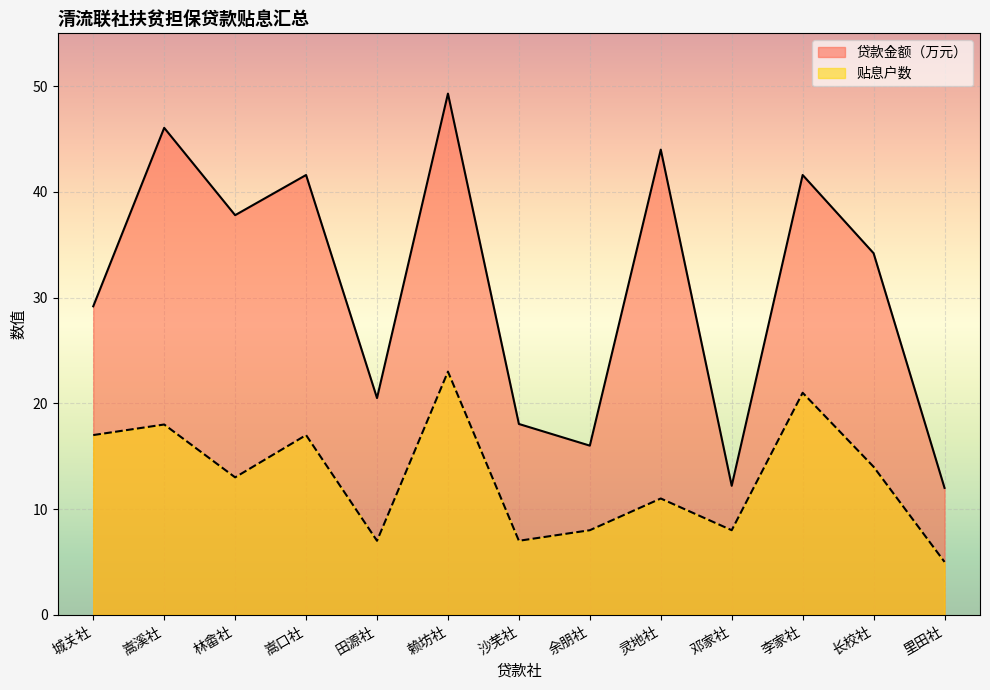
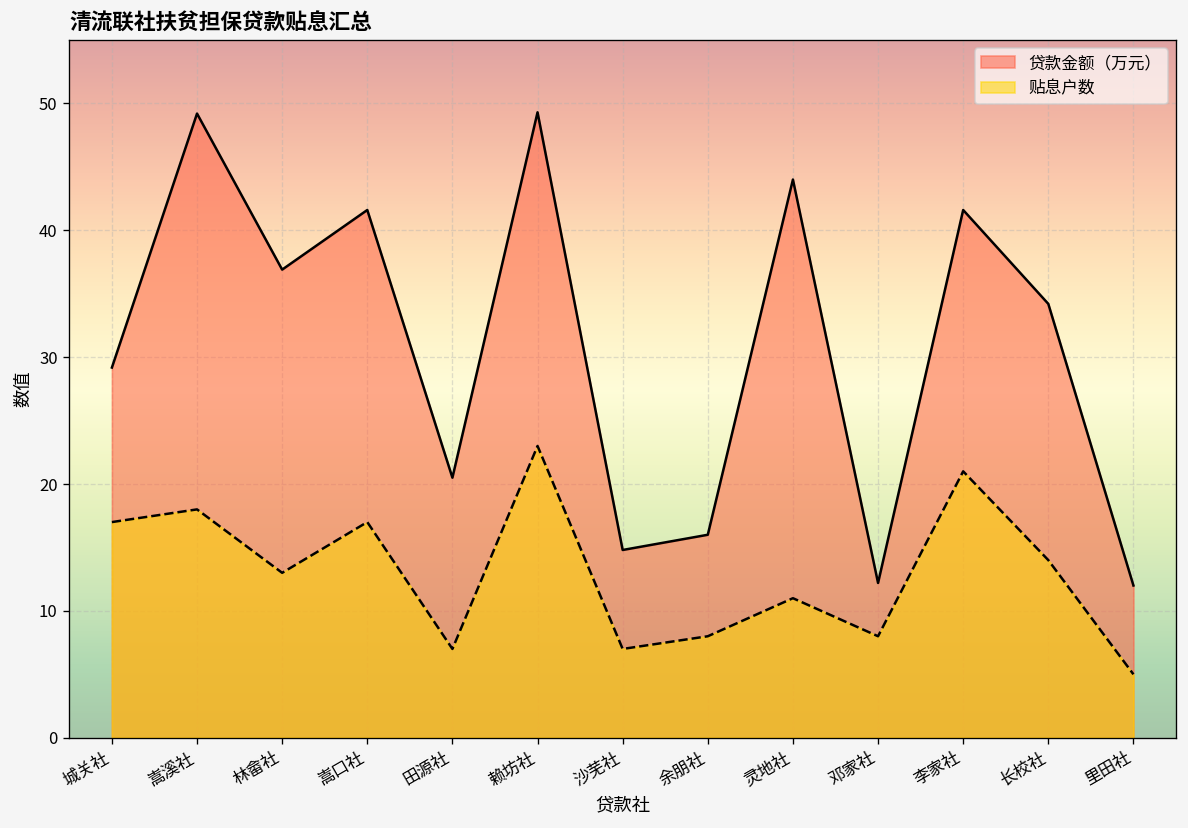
  {
    "贷款金额（万元）": {
      "城关社": 29.2,
-     "嵩溪社": 46.1,
-     "林畲社": 37.8,
+     "嵩溪社": 49.2,
+     "林畲社": 36.9,
      "嵩口社": 41.6,
      "田源社": 20.5,
      "赖坊社": 49.3,
-     "沙芜社": 18.1,
+     "沙芜社": 14.8,
      "余朋社": 16.0,
      "灵地社": 44.0,
      "邓家社": 12.2,
      "李家社": 41.6,
      "长校社": 34.2,
      "里田社": 12.0
    },
    "贴息户数": {
      "城关社": 17.0,
      "嵩溪社": 18.0,
      "林畲社": 13.0,
      "嵩口社": 17.0,
      "田源社": 7.0,
      "赖坊社": 23.0,
      "沙芜社": 7.0,
      "余朋社": 8.0,
      "灵地社": 11.0,
      "邓家社": 8.0,
      "李家社": 21.0,
      "长校社": 14.0,
      "里田社": 5.0
    }
  }
